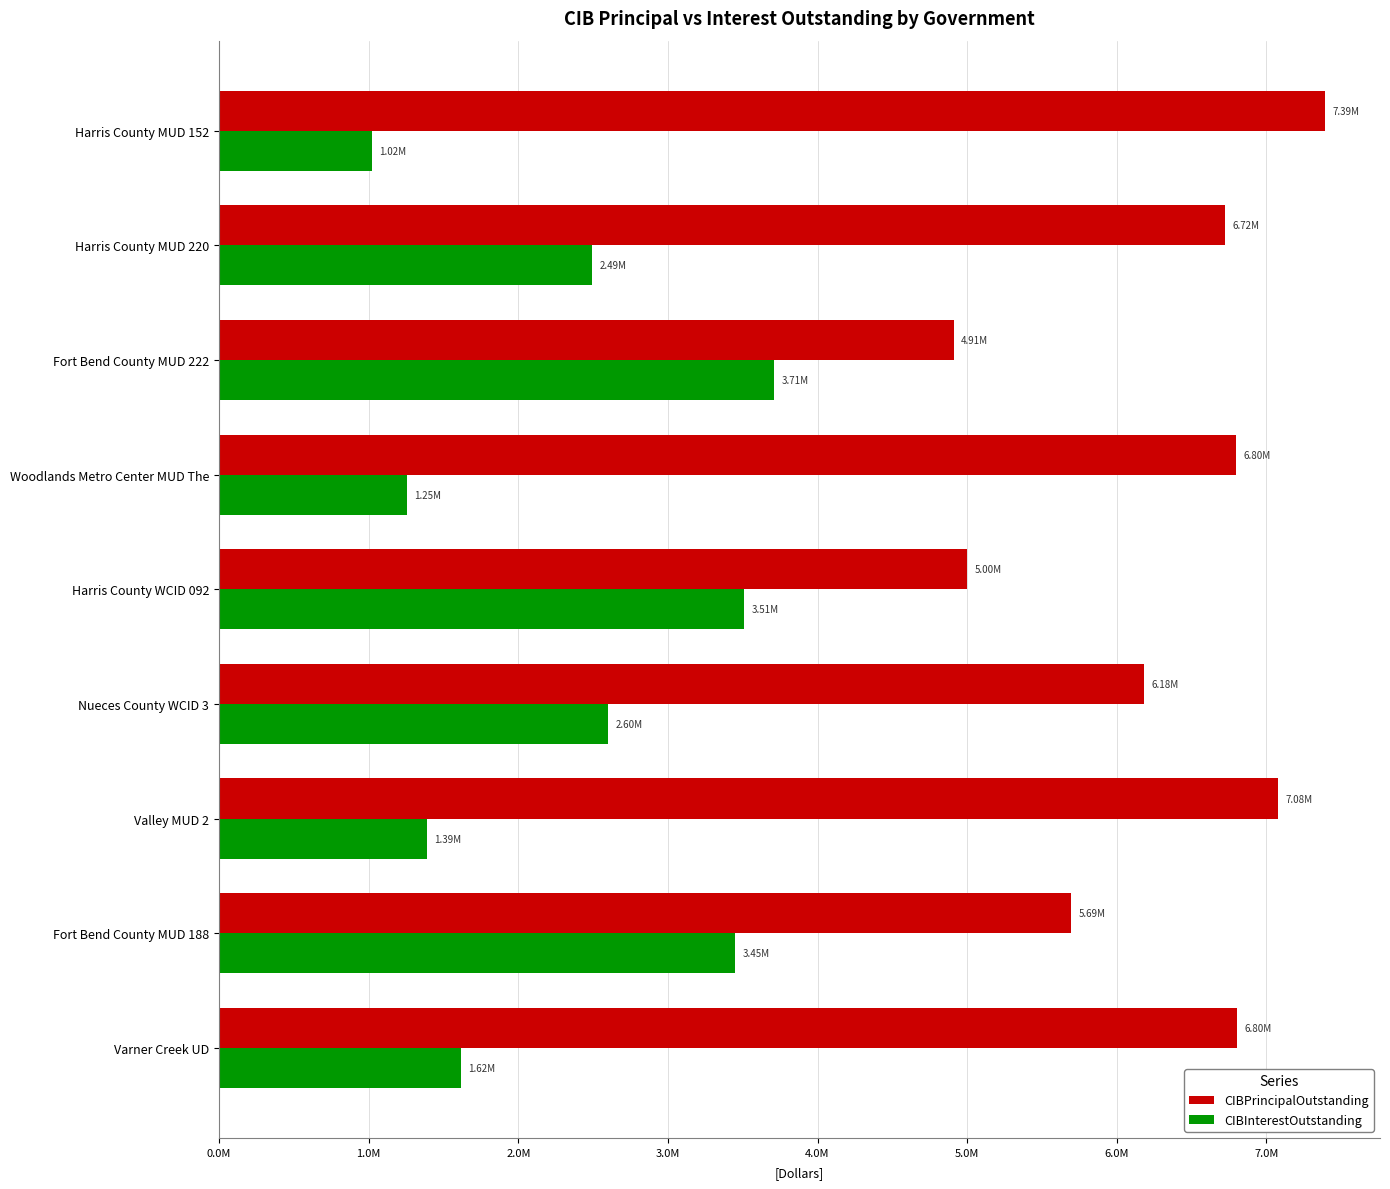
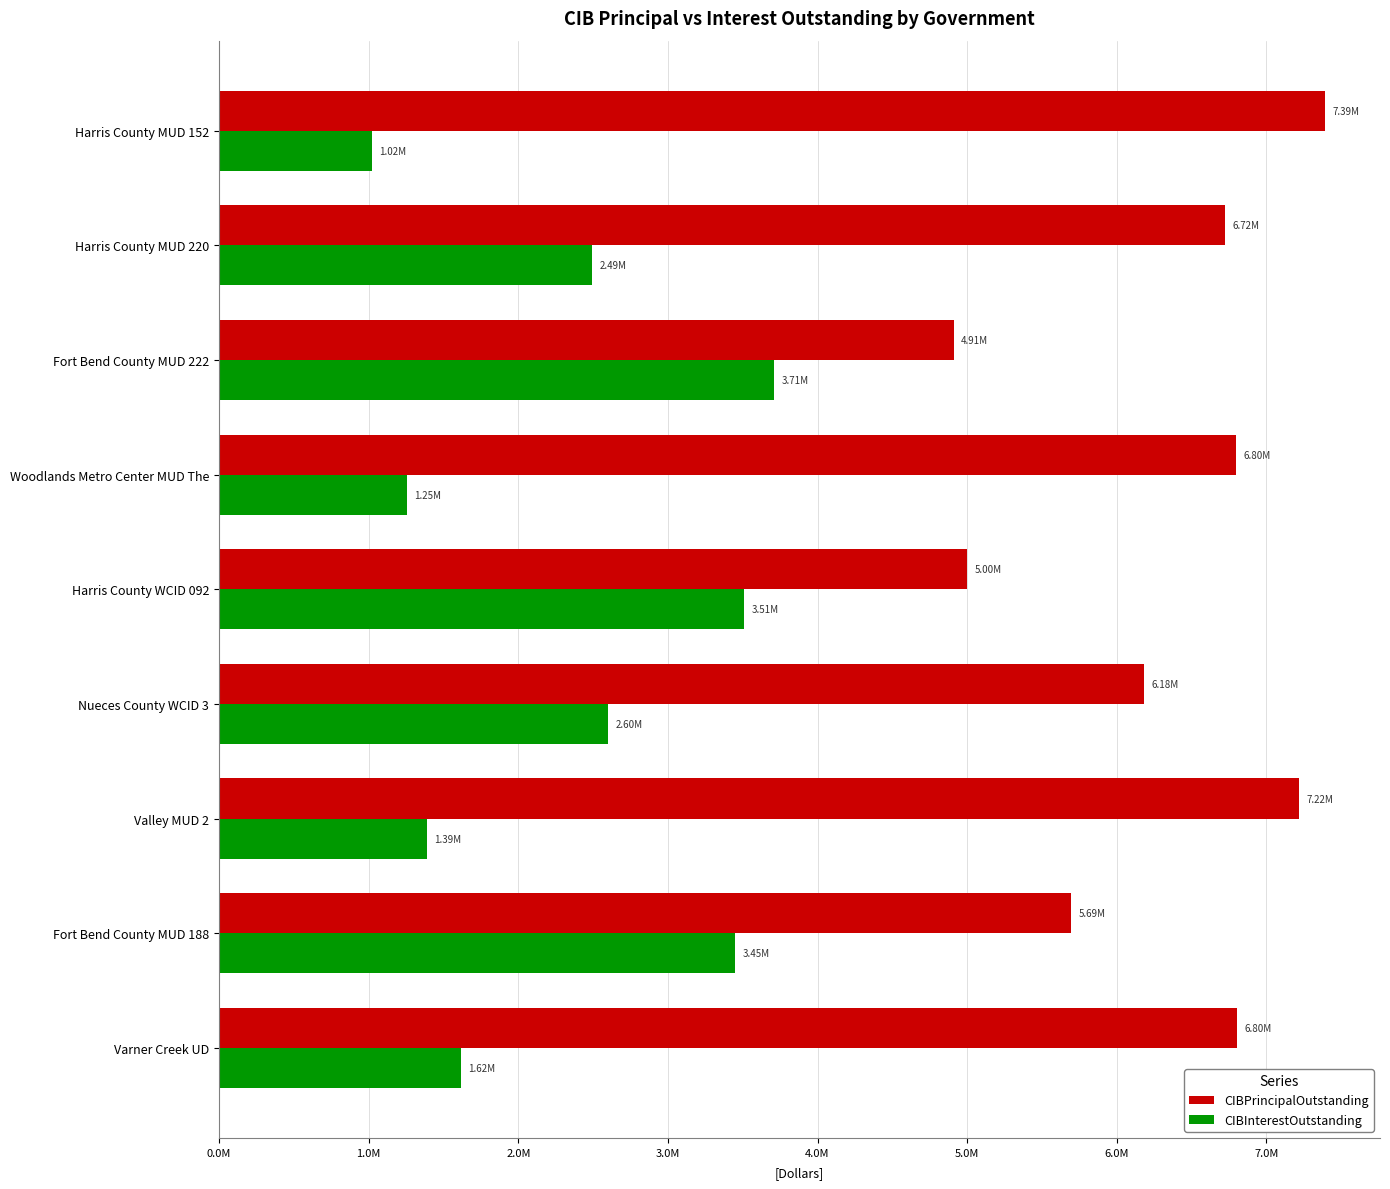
  {
    "CIBPrincipalOutstanding": {
      "Harris County MUD 152": "7.39M",
      "Harris County MUD 220": "6.72M",
      "Fort Bend County MUD 222": "4.91M",
      "Woodlands Metro Center MUD The": "6.80M",
      "Harris County WCID 092": "5.00M",
      "Nueces County WCID 3": "6.18M",
-     "Valley MUD 2": "7.08M",
+     "Valley MUD 2": "7.22M",
      "Fort Bend County MUD 188": "5.69M",
      "Varner Creek UD": "6.80M"
    },
    "CIBInterestOutstanding": {
      "Harris County MUD 152": "1.02M",
      "Harris County MUD 220": "2.49M",
      "Fort Bend County MUD 222": "3.71M",
      "Woodlands Metro Center MUD The": "1.25M",
      "Harris County WCID 092": "3.51M",
      "Nueces County WCID 3": "2.60M",
      "Valley MUD 2": "1.39M",
      "Fort Bend County MUD 188": "3.45M",
      "Varner Creek UD": "1.62M"
    }
  }
